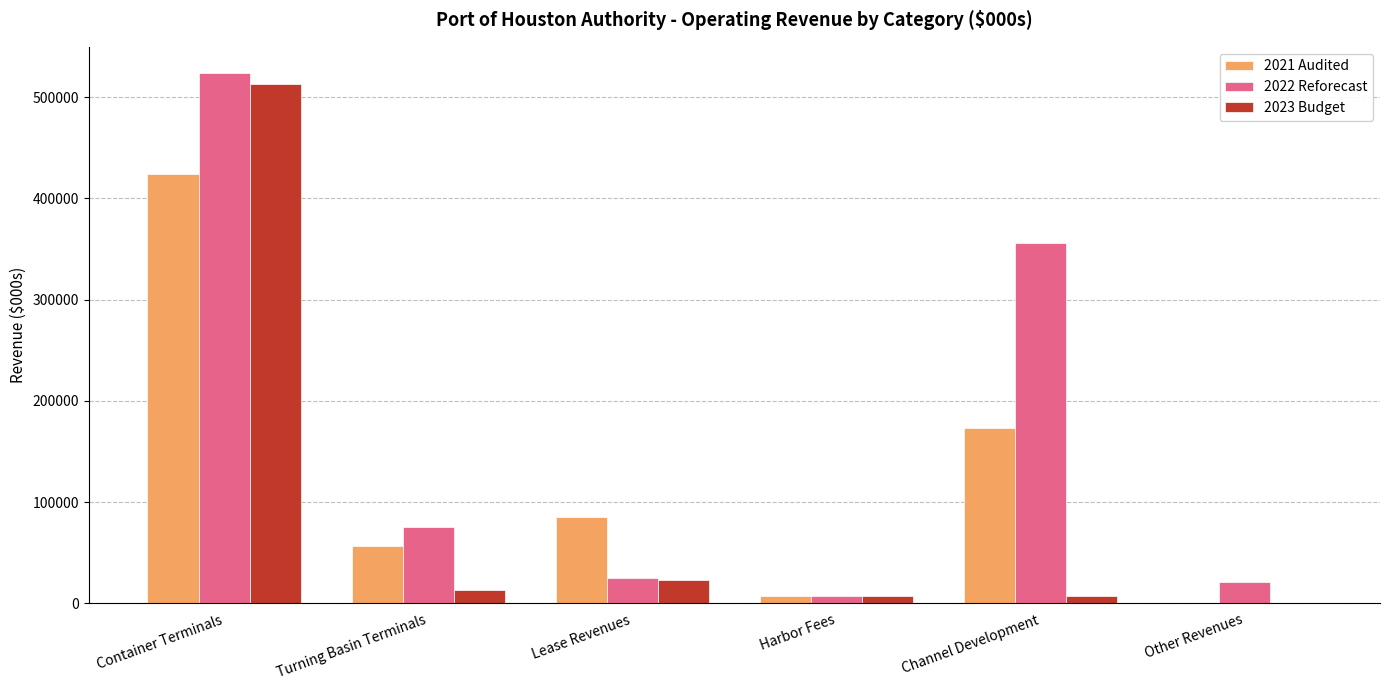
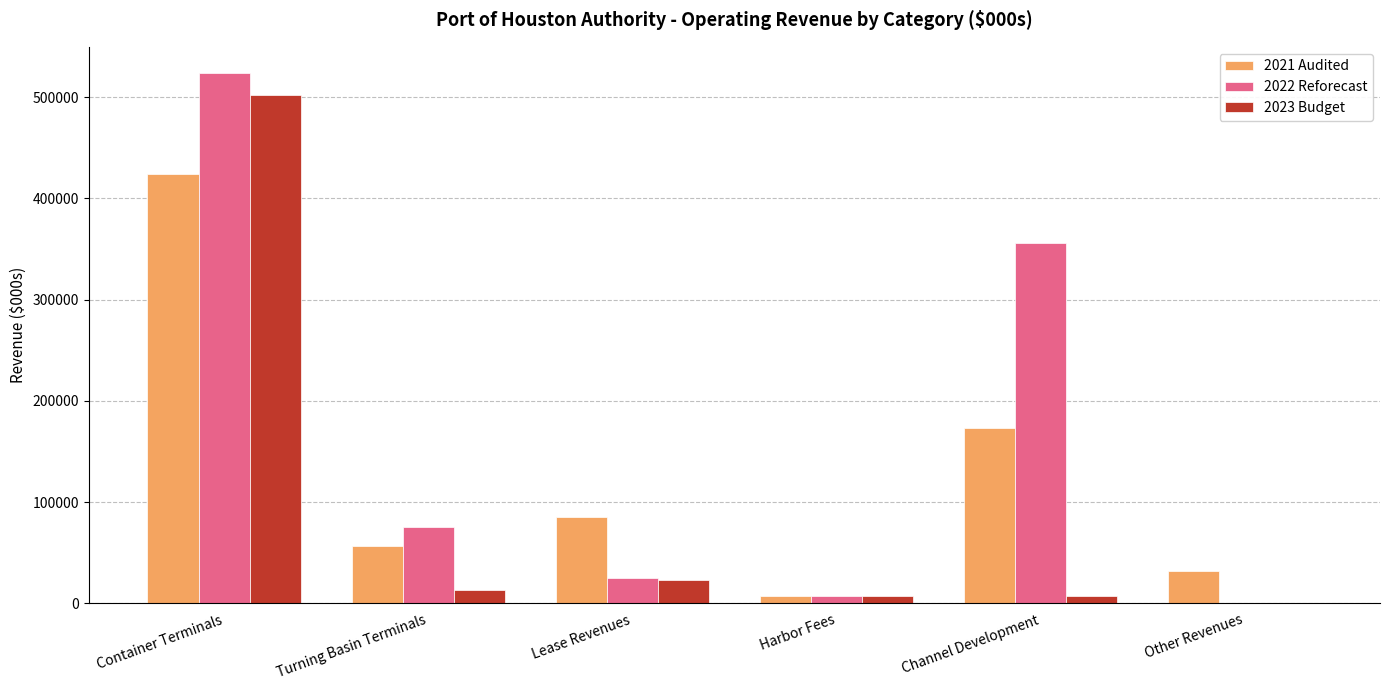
  {
    "2021 Audited": {
      "Container Terminals": 424000,
      "Turning Basin Terminals": 56000,
      "Lease Revenues": 86000,
      "Harbor Fees": 7000,
      "Channel Development": 173000,
-     "Other Revenues": 1000
+     "Other Revenues": 32000
    },
    "2022 Reforecast": {
      "Container Terminals": 524000,
      "Turning Basin Terminals": 75000,
      "Lease Revenues": 25000,
      "Harbor Fees": 7000,
      "Channel Development": 356000,
-     "Other Revenues": 21000
+     "Other Revenues": 1000
    },
    "2023 Budget": {
-     "Container Terminals": 513000,
+     "Container Terminals": 502000,
      "Turning Basin Terminals": 13000,
      "Lease Revenues": 23000,
      "Harbor Fees": 8000,
      "Channel Development": 7000
    }
  }
